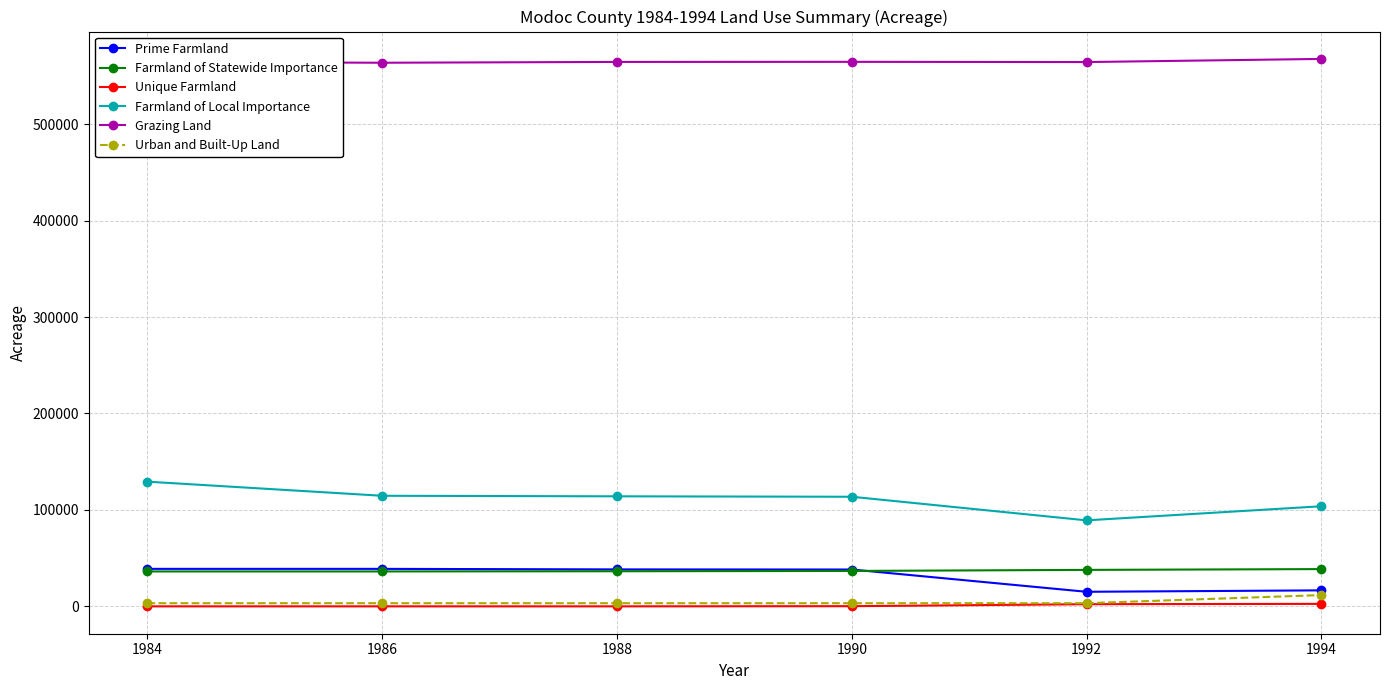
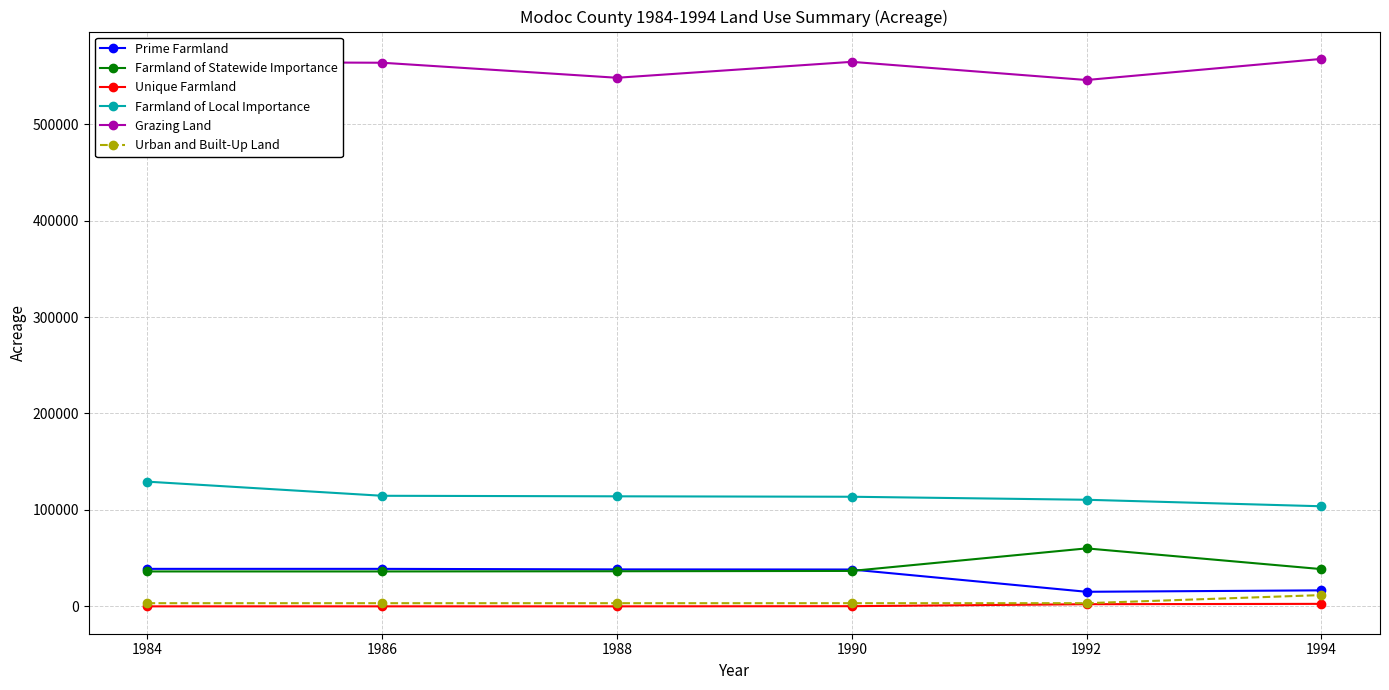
  {
    "Prime Farmland": {
      "1992": 20000,
      "1994": 20000
    },
    "Farmland of Statewide Importance": {
-     "1992": 40000,
+     "1992": 60000,
      "1994": 40000
    },
    "Unique Farmland": {
      "1984": 0,
      "1986": 0,
      "1988": 0,
      "1990": 0,
      "1994": 0
    },
    "Farmland of Local Importance": {
      "1984": 130000,
      "1986": 110000,
      "1988": 110000,
      "1990": 110000,
-     "1992": 90000,
+     "1992": 110000,
      "1994": 100000
    },
    "Grazing Land": {
      "1986": 560000,
-     "1988": 560000,
+     "1988": 550000,
      "1990": 560000,
-     "1992": 560000,
+     "1992": 550000,
      "1994": 570000
    },
    "Urban and Built-Up Land": {
      "1984": 0,
      "1986": 0,
      "1988": 0,
      "1990": 0,
      "1994": 10000
    }
  }
